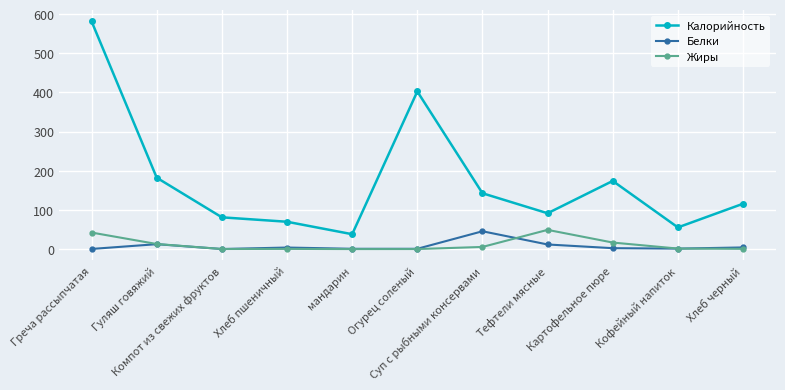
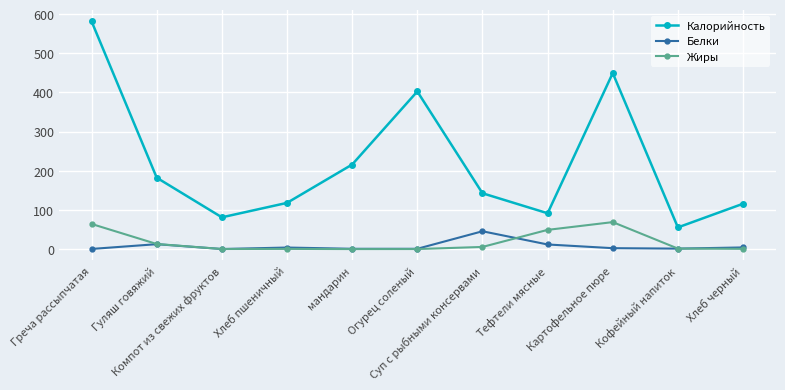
  {
    "Калорийность": {
      "Греча рассыпчатая": 580,
      "Гуляш говяжий": 180,
      "Компот из свежих фруктов": 80,
-     "Хлеб пшеничный": 70,
-     "мандарин": 40,
+     "Хлеб пшеничный": 120,
+     "мандарин": 220,
      "Огурец соленый": 400,
      "Суп с рыбными консервами": 140,
      "Тефтели мясные": 90,
-     "Картофельное пюре": 170,
+     "Картофельное пюре": 450,
      "Кофейный напиток": 60,
      "Хлеб черный": 120
    },
    "Белки": {
      "Греча рассыпчатая": 0,
      "Суп с рыбными консервами": 50,
      "Тефтели мясные": 10,
      "Картофельное пюре": 0
    },
    "Жиры": {
-     "Греча рассыпчатая": 40,
+     "Греча рассыпчатая": 60,
      "Суп с рыбными консервами": 10,
      "Тефтели мясные": 50,
-     "Картофельное пюре": 20
+     "Картофельное пюре": 70
    }
  }
